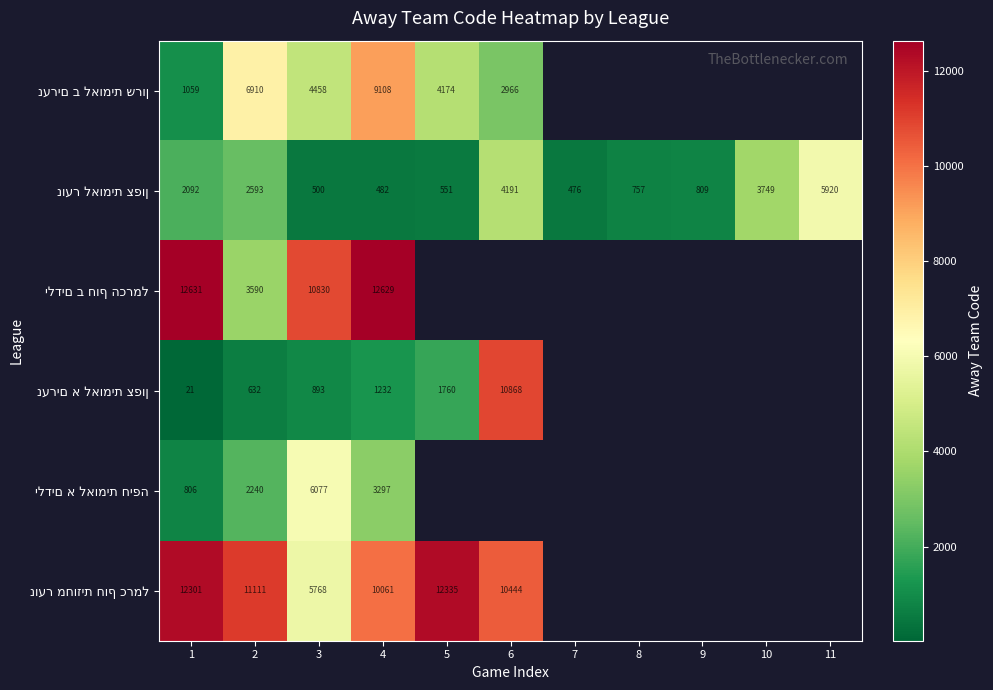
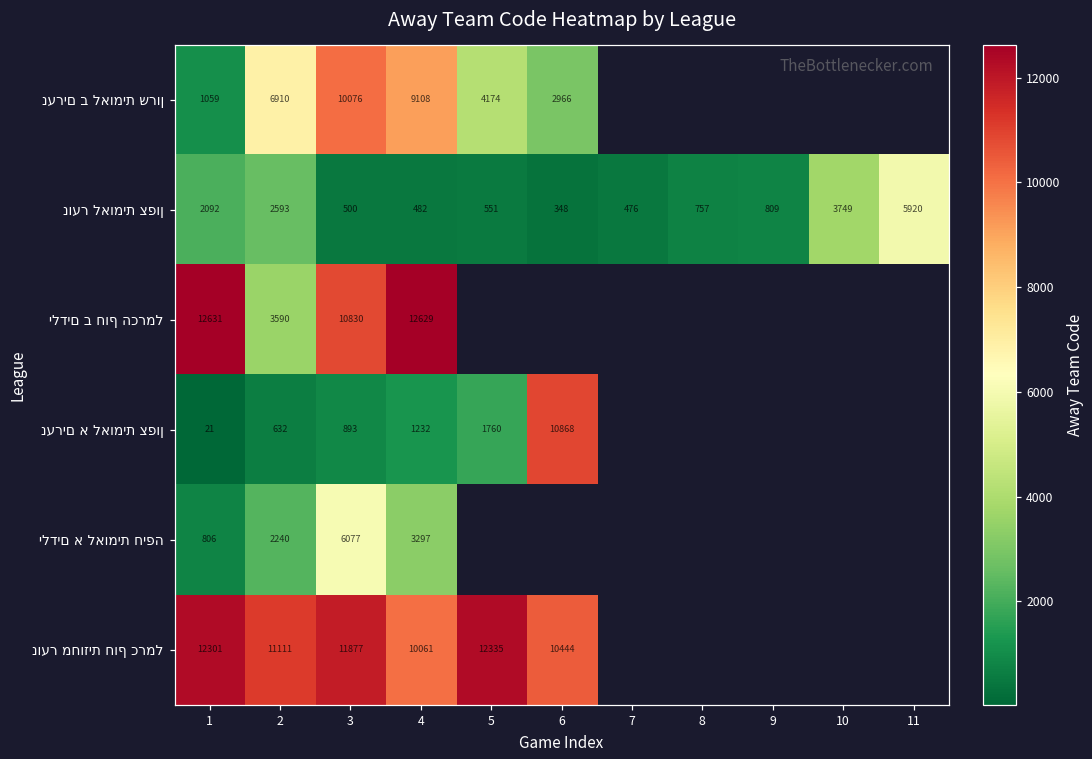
  {
    "נערים ב לאומית שרון": {
      "1": 1059,
      "2": 6910,
-     "3": 4458,
+     "3": 10076,
      "4": 9108,
      "5": 4174,
      "6": 2966
    },
    "נוער לאומית צפון": {
      "1": 2092,
      "2": 2593,
      "3": 500,
      "4": 482,
      "5": 551,
-     "6": 4191,
+     "6": 348,
      "7": 476,
      "8": 757,
      "9": 809,
      "10": 3749,
      "11": 5920
    },
    "ילדים ב חוף הכרמל": {
      "1": 12631,
      "2": 3590,
      "3": 10830,
      "4": 12629
    },
    "נערים א לאומית צפון": {
      "1": 21,
      "2": 632,
      "3": 893,
      "4": 1232,
      "5": 1760,
      "6": 10868
    },
    "ילדים א לאומית חיפה": {
      "1": 806,
      "2": 2240,
      "3": 6077,
      "4": 3297
    },
    "נוער מחוזית חוף כרמל": {
      "1": 12301,
      "2": 11111,
-     "3": 5768,
+     "3": 11877,
      "4": 10061,
      "5": 12335,
      "6": 10444
    }
  }
